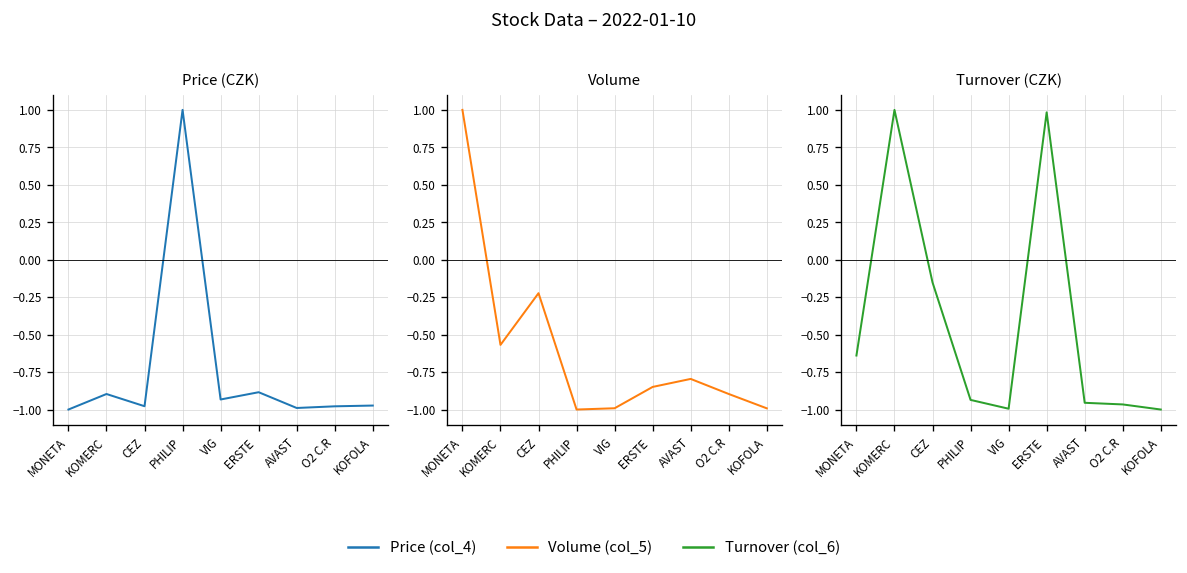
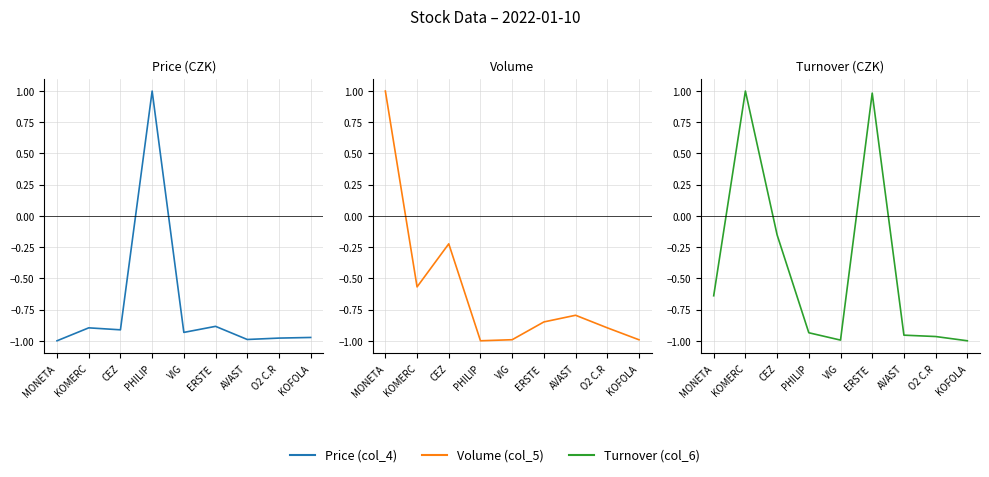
  {
    "Price (CZK)": {
      "MONETA": -1.00,
      "KOMERC": -0.90,
-     "CEZ": -0.98,
+     "CEZ": -0.91,
      "PHILIP": 1.00,
      "VIG": -0.93,
      "ERSTE": -0.88,
      "AVAST": -0.99,
      "O2 C.R": -0.98,
      "KOFOLA": -0.97
    },
    "Volume": {
      "MONETA": 1.00,
      "KOMERC": -0.57,
      "CEZ": -0.22,
      "PHILIP": -1.00,
      "VIG": -0.99,
      "ERSTE": -0.85,
      "AVAST": -0.80,
      "O2 C.R": -0.90,
      "KOFOLA": -0.99
    },
    "Turnover (CZK)": {
      "MONETA": -0.64,
      "KOMERC": 1.00,
      "CEZ": -0.15,
      "PHILIP": -0.94,
      "VIG": -0.99,
      "ERSTE": 0.98,
      "AVAST": -0.96,
      "O2 C.R": -0.97,
      "KOFOLA": -1.00
    }
  }
